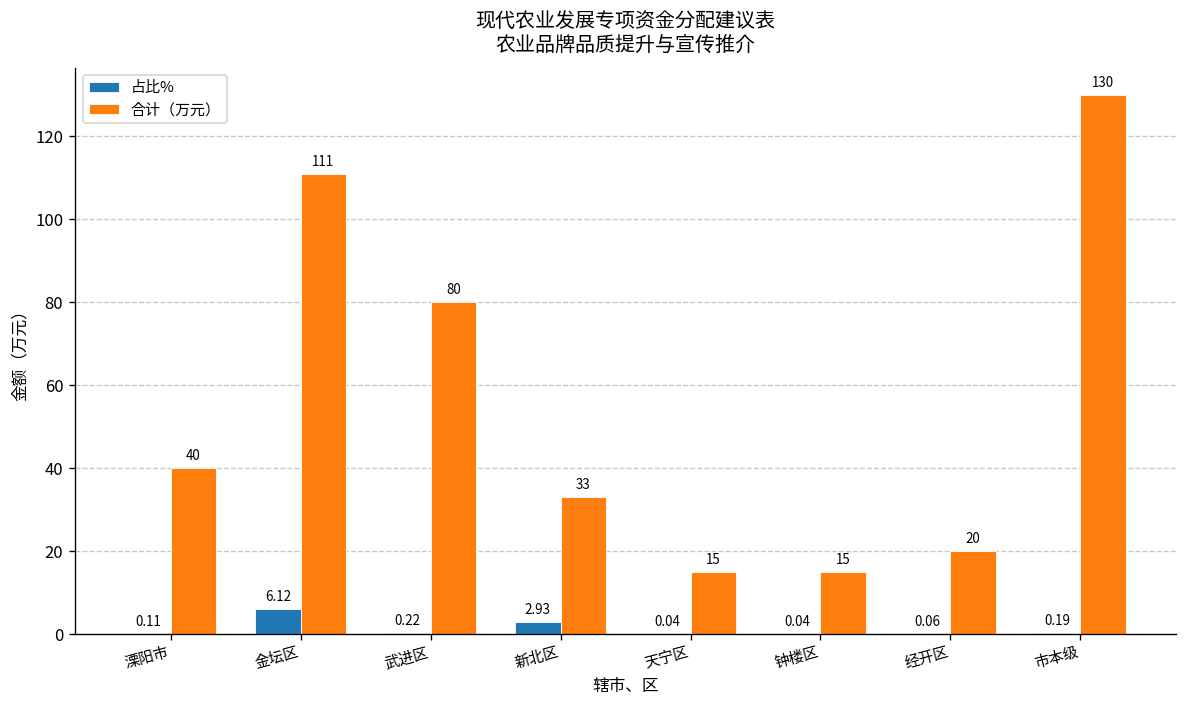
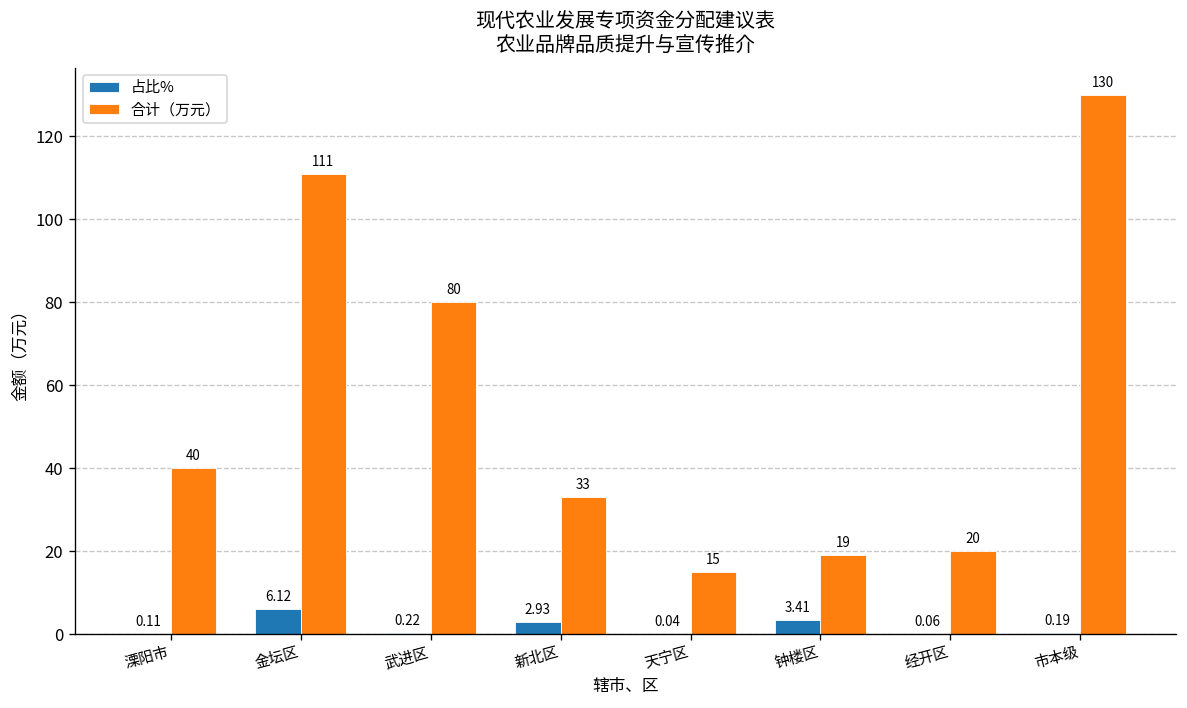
  {
    "占比%": {
      "溧阳市": 0.11,
      "金坛区": 6.12,
      "武进区": 0.22,
      "新北区": 2.93,
      "天宁区": 0.04,
-     "钟楼区": 0.04,
+     "钟楼区": 3.41,
      "经开区": 0.06,
      "市本级": 0.19
    },
    "合计（万元）": {
      "溧阳市": 40,
      "金坛区": 111,
      "武进区": 80,
      "新北区": 33,
      "天宁区": 15,
-     "钟楼区": 15,
+     "钟楼区": 19,
      "经开区": 20,
      "市本级": 130
    }
  }
